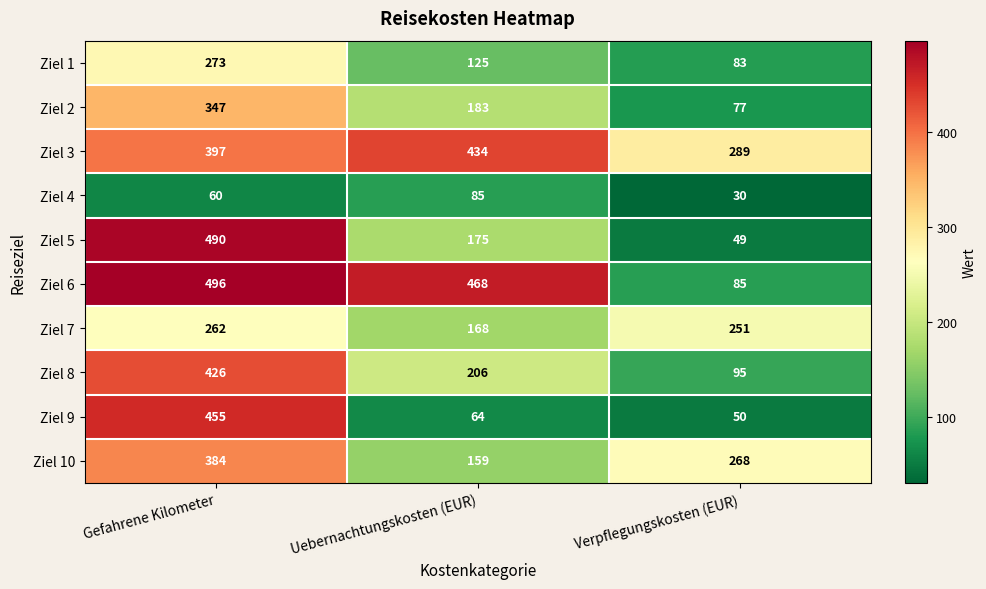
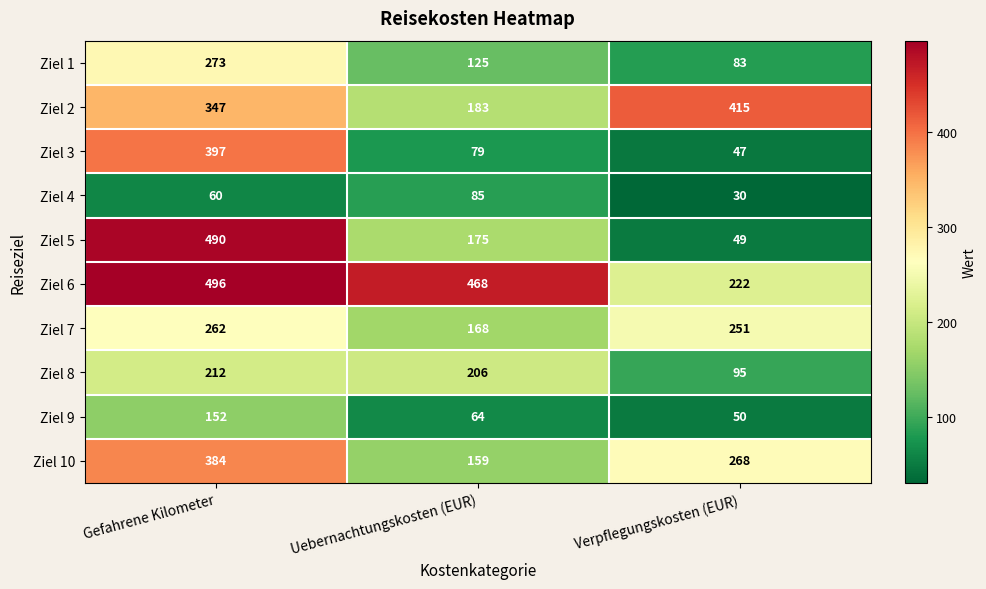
  {
    "Ziel 1": {
      "Gefahrene Kilometer": 273,
      "Uebernachtungskosten (EUR)": 125,
      "Verpflegungskosten (EUR)": 83
    },
    "Ziel 2": {
      "Gefahrene Kilometer": 347,
      "Uebernachtungskosten (EUR)": 183,
-     "Verpflegungskosten (EUR)": 77
+     "Verpflegungskosten (EUR)": 415
    },
    "Ziel 3": {
      "Gefahrene Kilometer": 397,
-     "Uebernachtungskosten (EUR)": 434,
-     "Verpflegungskosten (EUR)": 289
+     "Uebernachtungskosten (EUR)": 79,
+     "Verpflegungskosten (EUR)": 47
    },
    "Ziel 4": {
      "Gefahrene Kilometer": 60,
      "Uebernachtungskosten (EUR)": 85,
      "Verpflegungskosten (EUR)": 30
    },
    "Ziel 5": {
      "Gefahrene Kilometer": 490,
      "Uebernachtungskosten (EUR)": 175,
      "Verpflegungskosten (EUR)": 49
    },
    "Ziel 6": {
      "Gefahrene Kilometer": 496,
      "Uebernachtungskosten (EUR)": 468,
-     "Verpflegungskosten (EUR)": 85
+     "Verpflegungskosten (EUR)": 222
    },
    "Ziel 7": {
      "Gefahrene Kilometer": 262,
      "Uebernachtungskosten (EUR)": 168,
      "Verpflegungskosten (EUR)": 251
    },
    "Ziel 8": {
-     "Gefahrene Kilometer": 426,
+     "Gefahrene Kilometer": 212,
      "Uebernachtungskosten (EUR)": 206,
      "Verpflegungskosten (EUR)": 95
    },
    "Ziel 9": {
-     "Gefahrene Kilometer": 455,
+     "Gefahrene Kilometer": 152,
      "Uebernachtungskosten (EUR)": 64,
      "Verpflegungskosten (EUR)": 50
    },
    "Ziel 10": {
      "Gefahrene Kilometer": 384,
      "Uebernachtungskosten (EUR)": 159,
      "Verpflegungskosten (EUR)": 268
    }
  }
